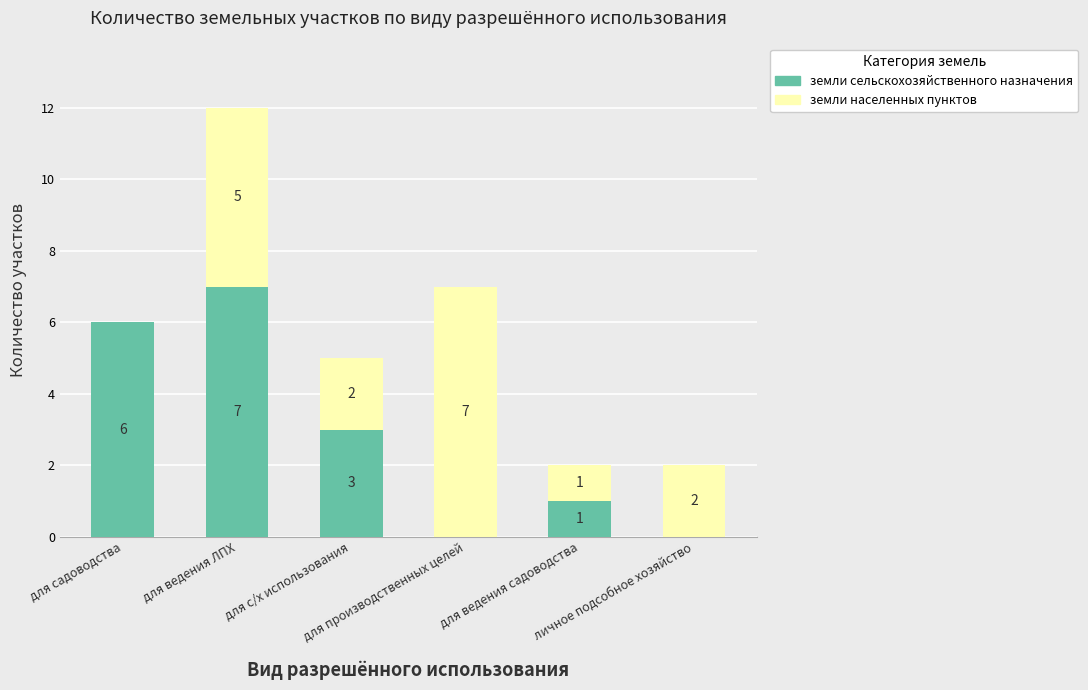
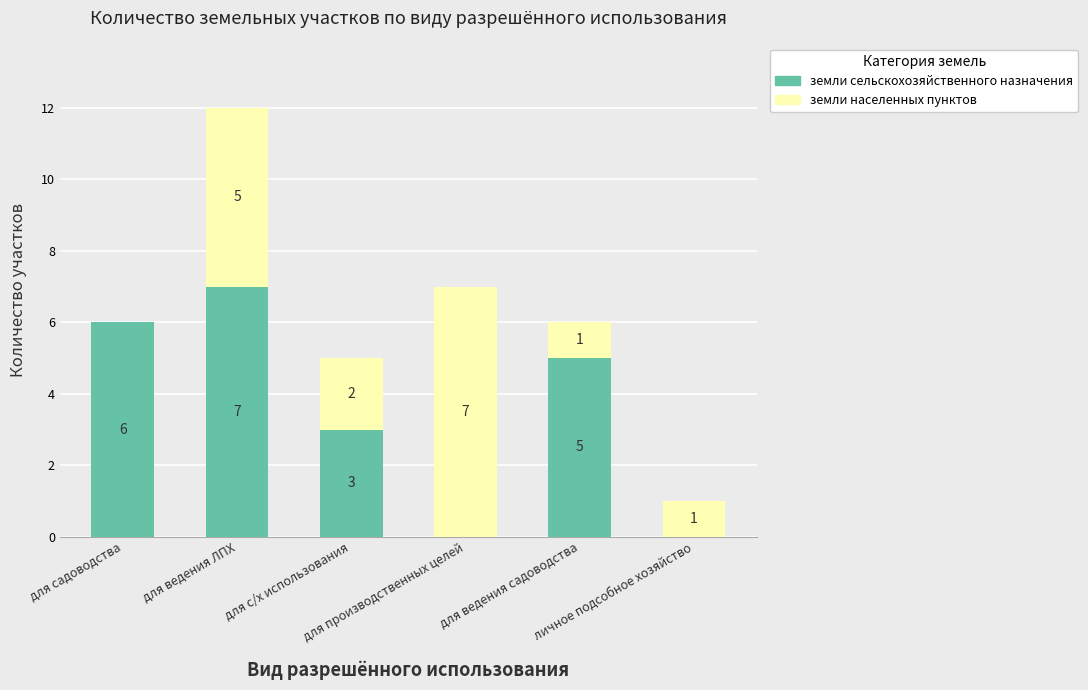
  {
    "земли сельскохозяйственного назначения": {
      "для садоводства": 6,
      "для ведения ЛПХ": 7,
      "для с/х использования": 3,
-     "для ведения садоводства": 1
+     "для ведения садоводства": 5
    },
    "земли населенных пунктов": {
      "для ведения ЛПХ": 5,
      "для с/х использования": 2,
      "для производственных целей": 7,
      "для ведения садоводства": 1,
-     "личное подсобное хозяйство": 2
+     "личное подсобное хозяйство": 1
    }
  }
